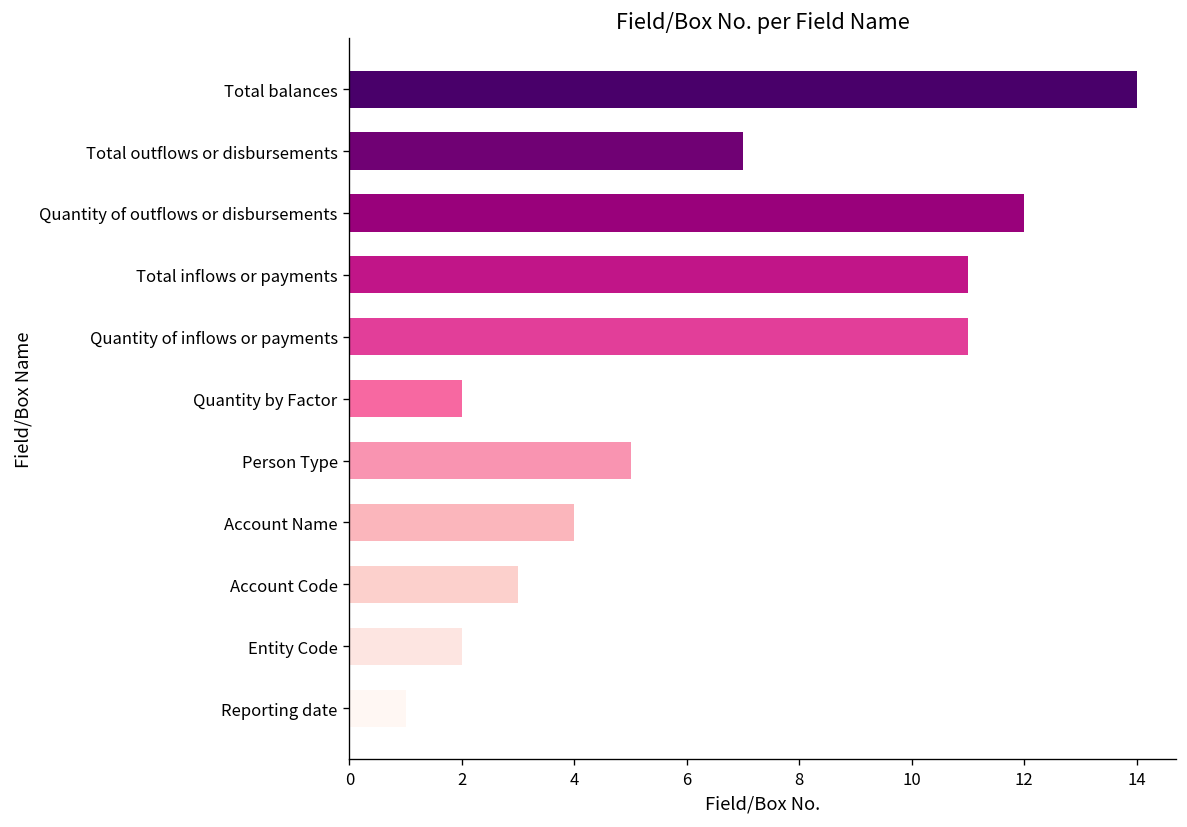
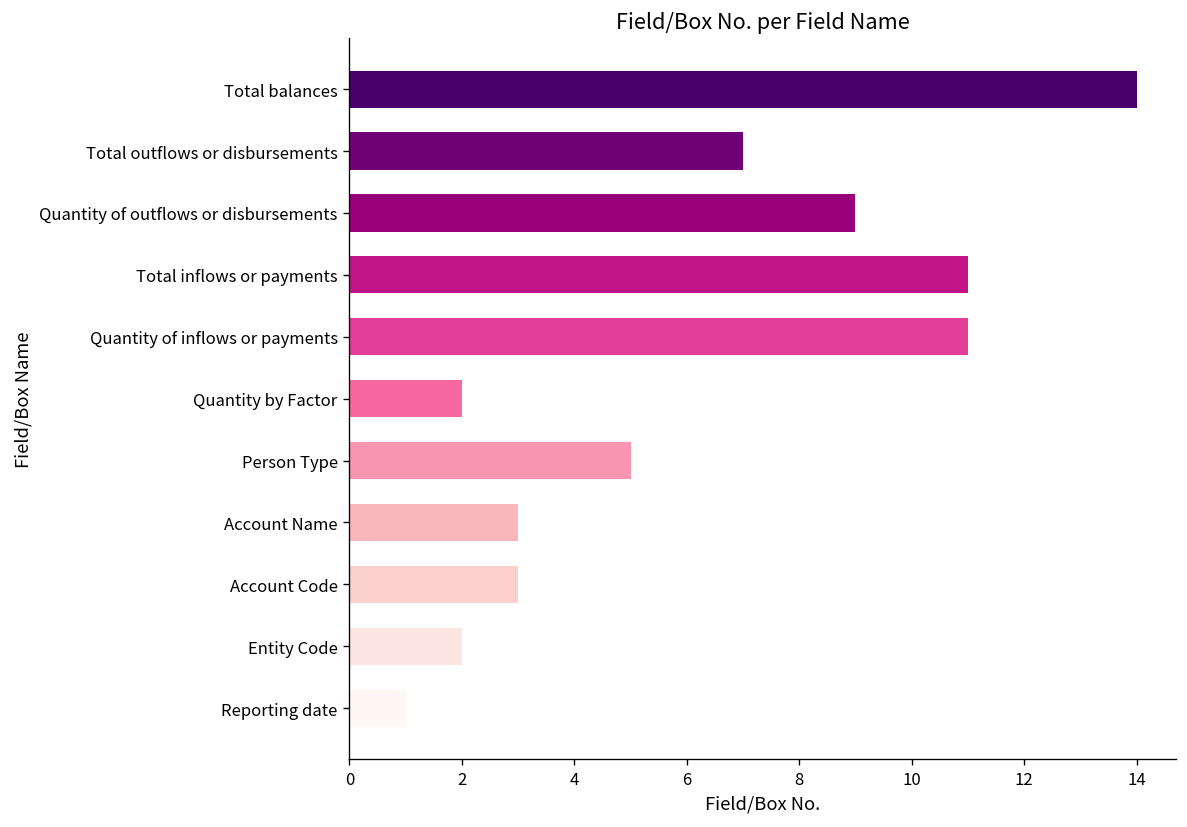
  {
    "Total balances": 14,
    "Total outflows or disbursements": 7,
-   "Quantity of outflows or disbursements": 12,
+   "Quantity of outflows or disbursements": 9,
    "Total inflows or payments": 11,
    "Quantity of inflows or payments": 11,
    "Quantity by Factor": 2,
    "Person Type": 5,
-   "Account Name": 4,
+   "Account Name": 3,
    "Account Code": 3,
    "Entity Code": 2,
    "Reporting date": 1
  }
